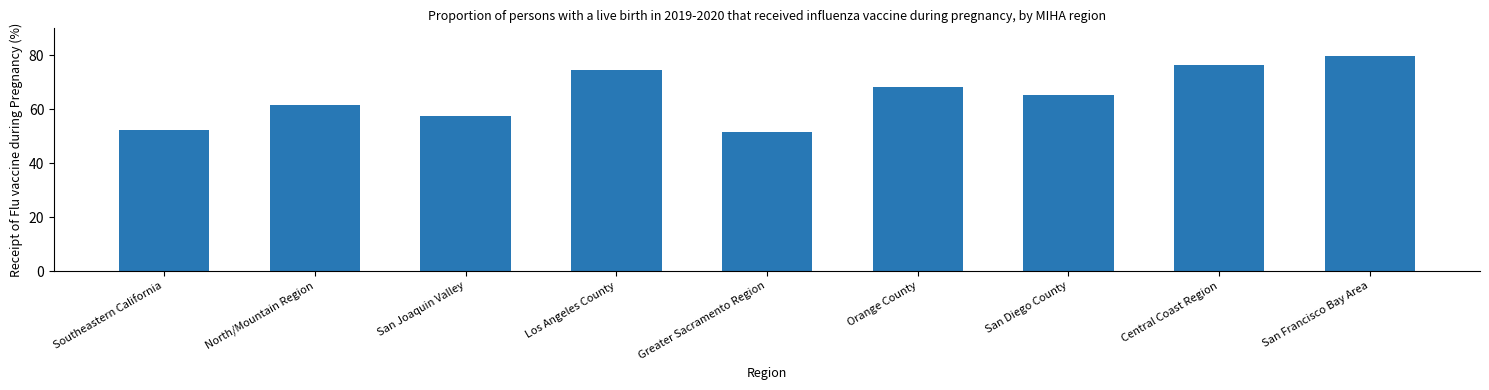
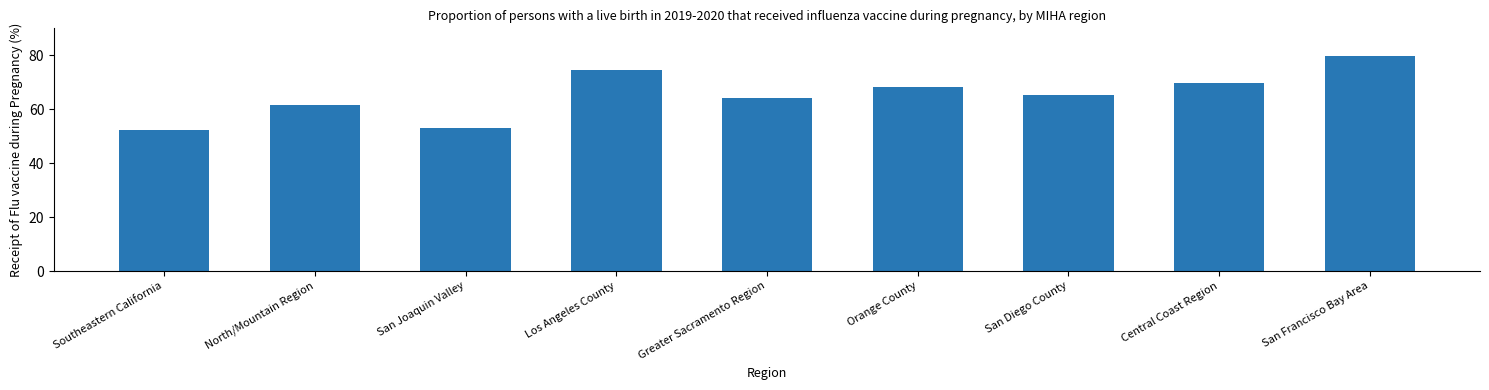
  {
    "Southeastern California": 52,
    "North/Mountain Region": 62,
-   "San Joaquin Valley": 58,
+   "San Joaquin Valley": 53,
    "Los Angeles County": 74,
-   "Greater Sacramento Region": 52,
+   "Greater Sacramento Region": 64,
    "Orange County": 68,
    "San Diego County": 65,
-   "Central Coast Region": 76,
+   "Central Coast Region": 70,
    "San Francisco Bay Area": 80
  }
